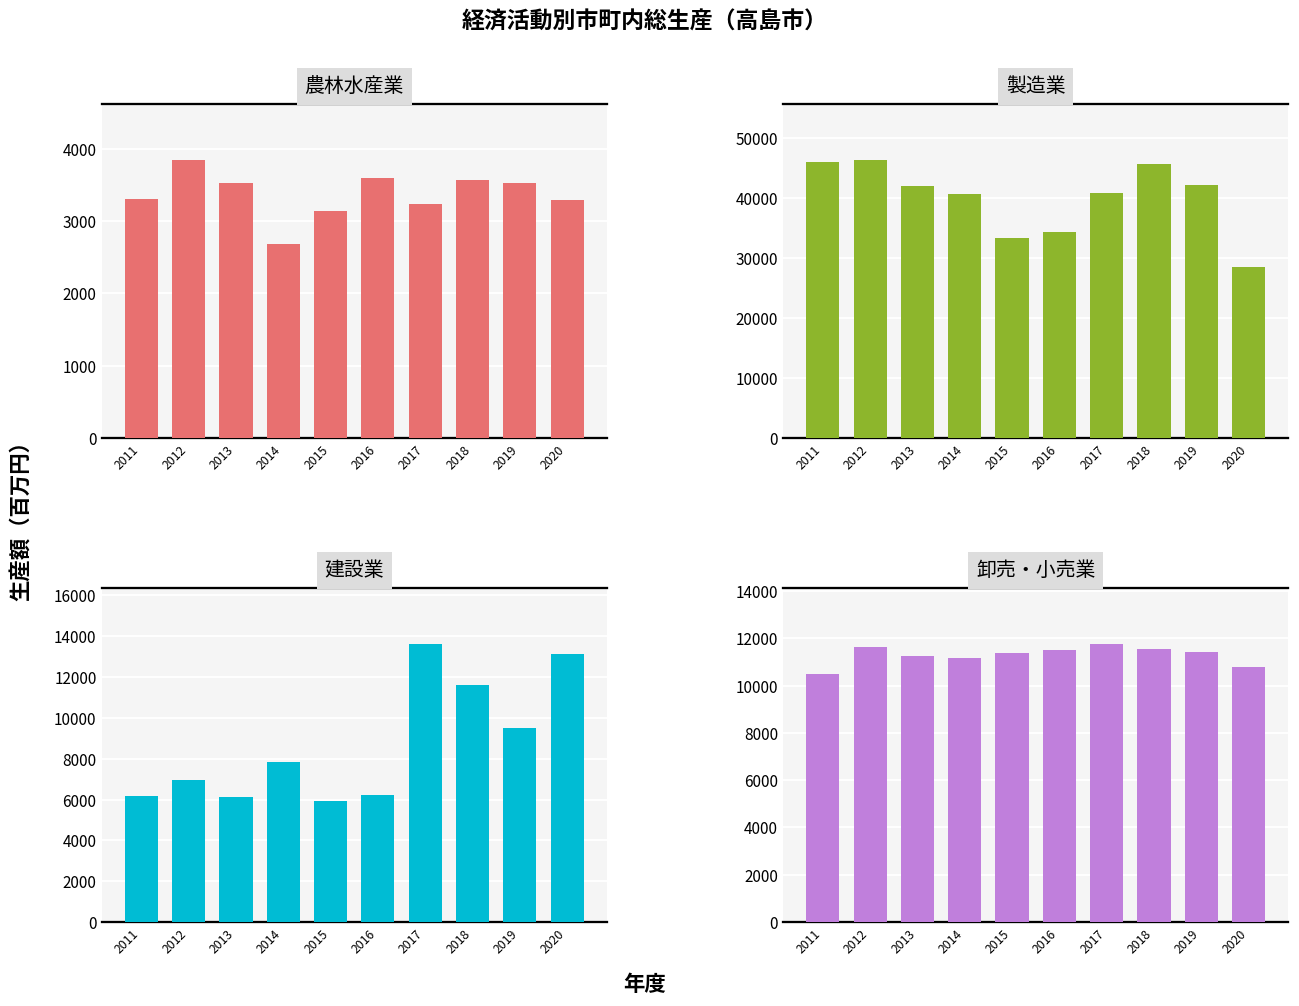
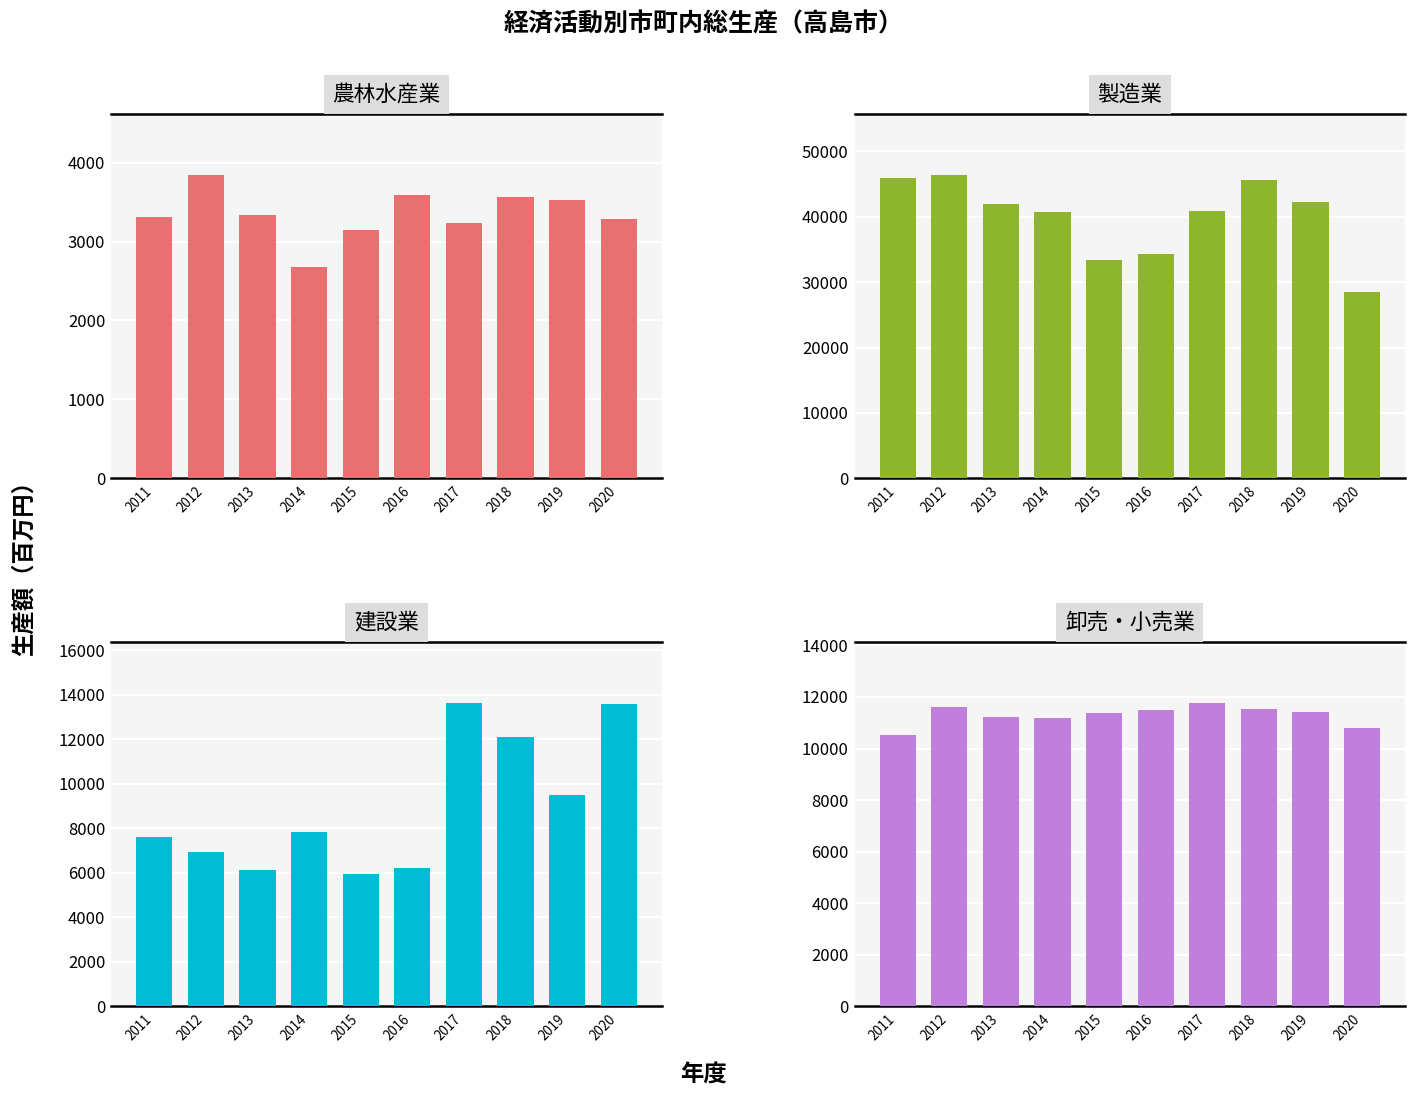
  {
    "農林水産業": {
      "2011": 3300,
      "2012": 3800,
-     "2013": 3500,
+     "2013": 3300,
      "2014": 2700,
      "2015": 3100,
      "2016": 3600,
      "2017": 3200,
      "2018": 3600,
      "2019": 3500,
      "2020": 3300
    },
    "製造業": {
      "2011": 46000,
      "2012": 46000,
      "2013": 42000,
      "2014": 41000,
      "2015": 33000,
      "2016": 34000,
      "2017": 41000,
      "2018": 46000,
      "2019": 42000,
      "2020": 29000
    },
    "建設業": {
-     "2011": 6200,
+     "2011": 7600,
      "2012": 6900,
      "2013": 6100,
      "2014": 7800,
      "2015": 5900,
      "2016": 6200,
      "2017": 13600,
-     "2018": 11600,
+     "2018": 12100,
      "2019": 9500,
-     "2020": 13100
+     "2020": 13600
    },
    "卸売・小売業": {
      "2011": 10500,
      "2012": 11600,
      "2013": 11200,
      "2014": 11200,
      "2015": 11400,
      "2016": 11500,
      "2017": 11800,
      "2018": 11500,
      "2019": 11400,
      "2020": 10800
    }
  }
